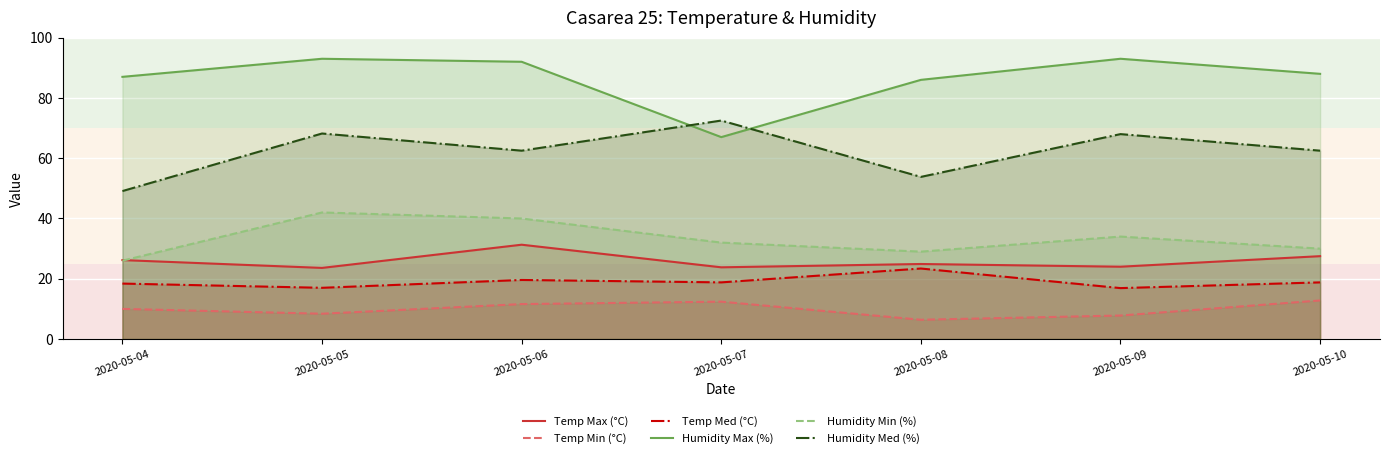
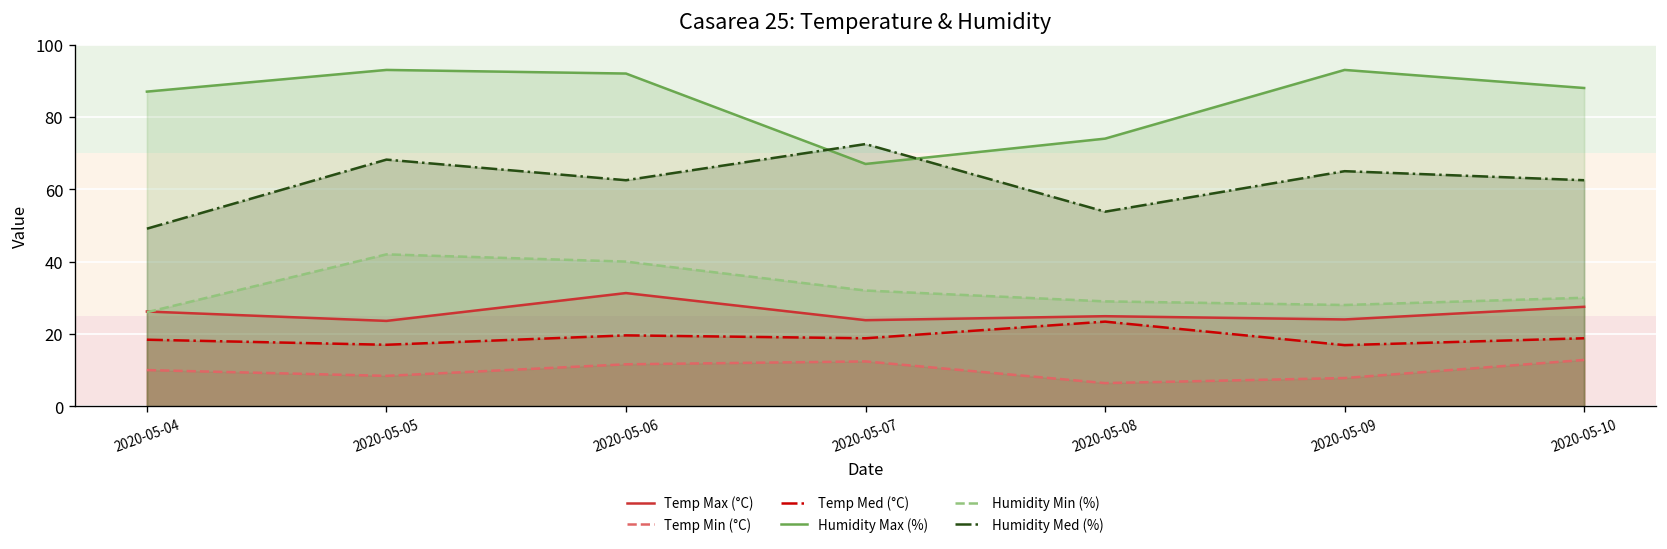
  {
    "Temp Max (°C)": {
      "2020-05-05": 24,
      "2020-05-06": 31,
      "2020-05-07": 24,
      "2020-05-08": 25,
      "2020-05-09": 24,
      "2020-05-10": 28
    },
    "Temp Min (°C)": {
      "2020-05-04": 10,
      "2020-05-05": 8,
      "2020-05-06": 12,
      "2020-05-07": 12,
      "2020-05-08": 6,
      "2020-05-09": 8,
      "2020-05-10": 13
    },
    "Temp Med (°C)": {
      "2020-05-04": 18,
      "2020-05-05": 17,
      "2020-05-06": 20,
      "2020-05-07": 19,
      "2020-05-08": 23,
      "2020-05-09": 17,
      "2020-05-10": 19
    },
    "Humidity Max (%)": {
      "2020-05-04": 87,
      "2020-05-05": 93,
      "2020-05-06": 92,
      "2020-05-07": 67,
-     "2020-05-08": 86,
+     "2020-05-08": 74,
      "2020-05-09": 93,
      "2020-05-10": 88
    },
    "Humidity Min (%)": {
      "2020-05-05": 42,
      "2020-05-06": 40,
      "2020-05-07": 32,
      "2020-05-08": 29,
-     "2020-05-09": 34,
+     "2020-05-09": 28,
      "2020-05-10": 30
    },
    "Humidity Med (%)": {
      "2020-05-04": 49,
      "2020-05-05": 68,
      "2020-05-06": 63,
      "2020-05-07": 73,
      "2020-05-08": 54,
-     "2020-05-09": 68,
+     "2020-05-09": 65,
      "2020-05-10": 63
    }
  }
